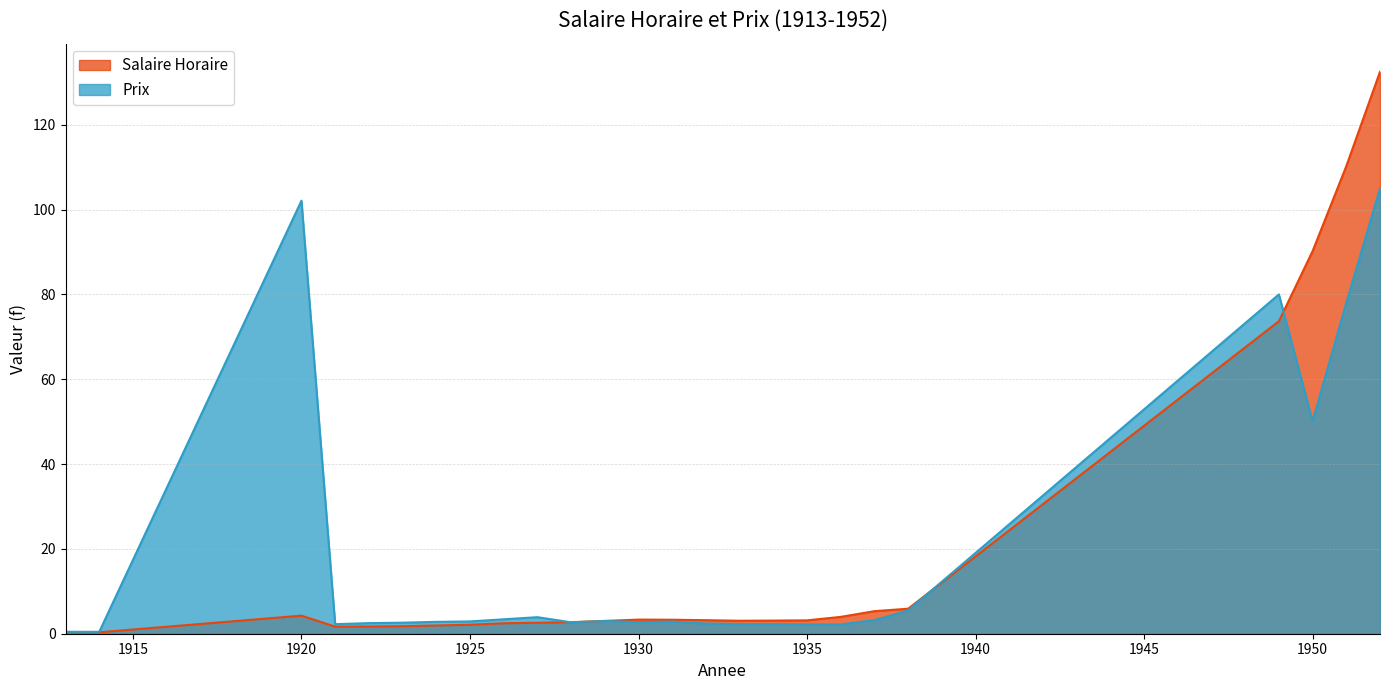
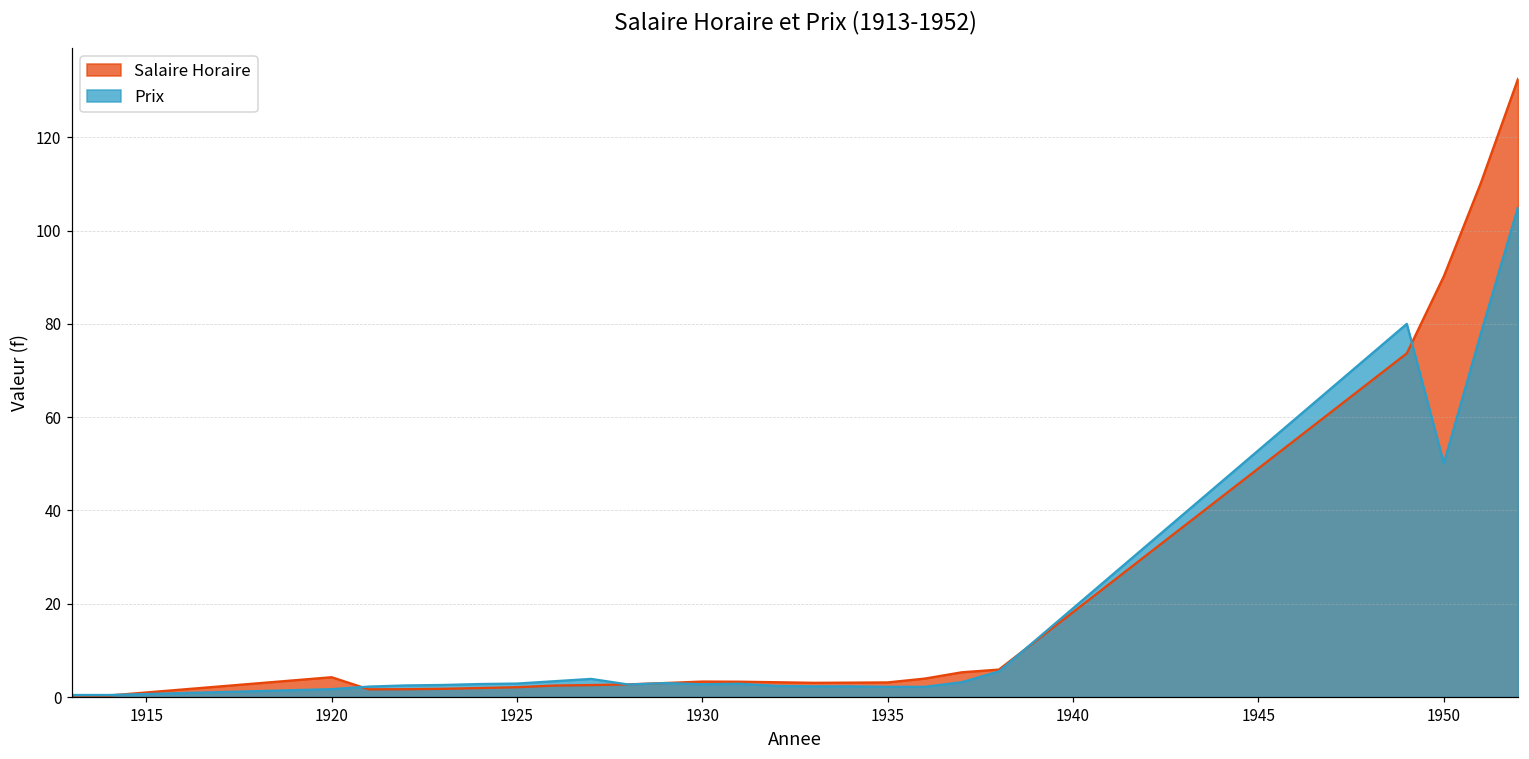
  {
    "Salaire Horaire": {
      "1920": 4,
      "1925": 2,
      "1935": 3,
      "1950": 90
    },
    "Prix": {
-     "1920": 102,
+     "1920": 2,
      "1925": 3,
      "1935": 2,
      "1950": 50
    }
  }
